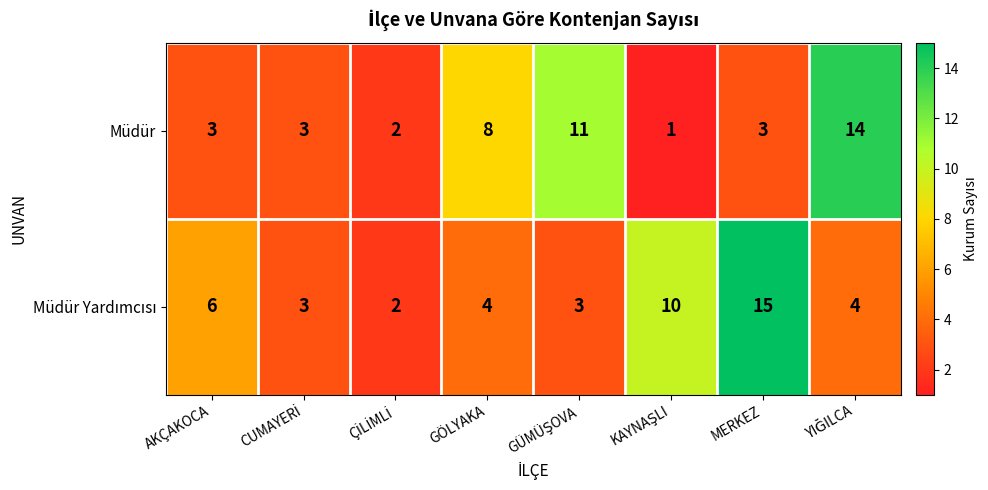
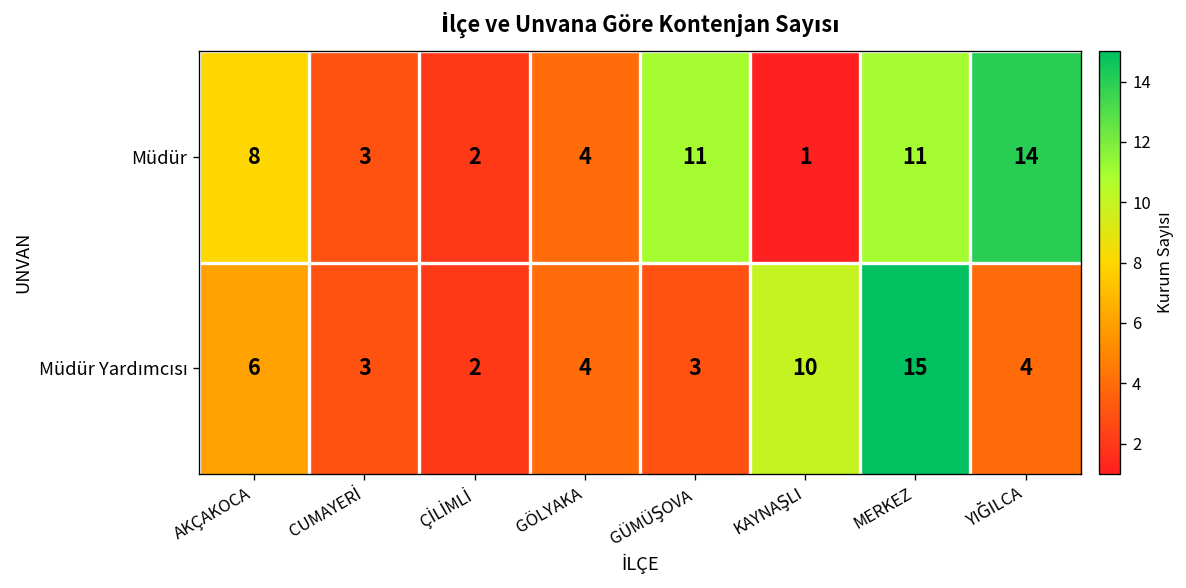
  {
    "Müdür": {
-     "AKÇAKOCA": 3,
+     "AKÇAKOCA": 8,
      "CUMAYERİ": 3,
      "ÇİLİMLİ": 2,
-     "GÖLYAKA": 8,
+     "GÖLYAKA": 4,
      "GÜMÜŞOVA": 11,
      "KAYNAŞLI": 1,
-     "MERKEZ": 3,
+     "MERKEZ": 11,
      "YIĞILCA": 14
    },
    "Müdür Yardımcısı": {
      "AKÇAKOCA": 6,
      "CUMAYERİ": 3,
      "ÇİLİMLİ": 2,
      "GÖLYAKA": 4,
      "GÜMÜŞOVA": 3,
      "KAYNAŞLI": 10,
      "MERKEZ": 15,
      "YIĞILCA": 4
    }
  }
